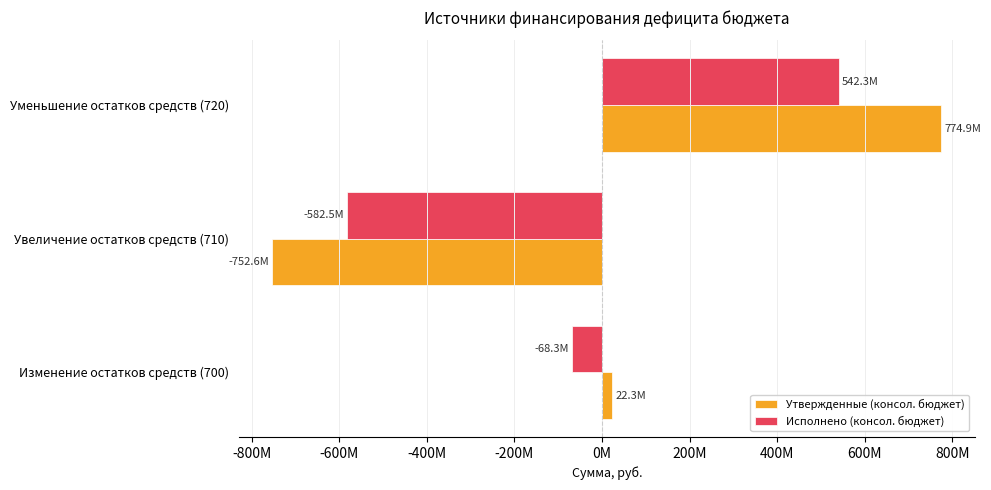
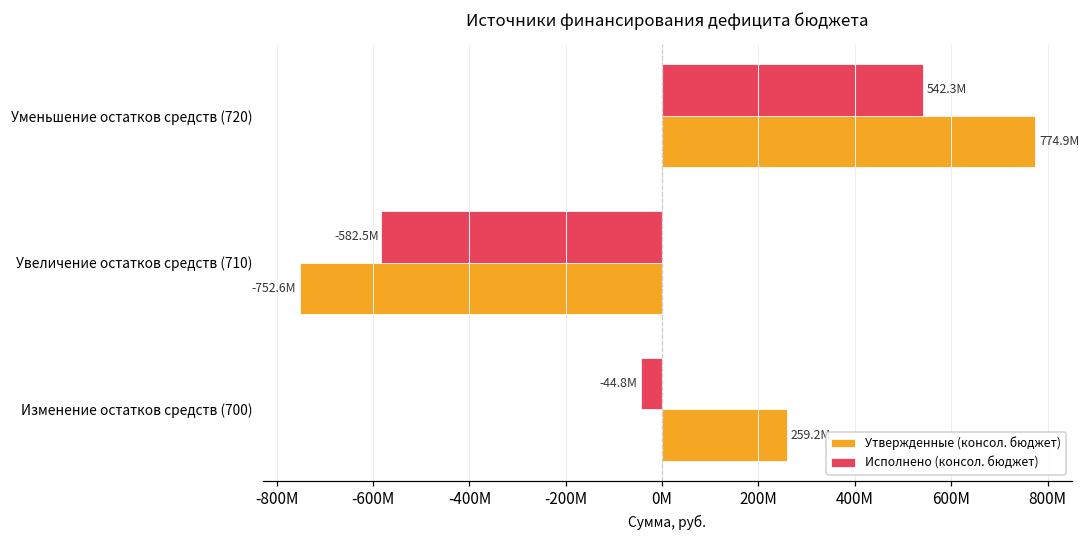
  {
    "Утвержденные (консол. бюджет)": {
      "Уменьшение остатков средств (720)": "774.9M",
      "Увеличение остатков средств (710)": "-752.6M",
-     "Изменение остатков средств (700)": "22.3M"
+     "Изменение остатков средств (700)": "259.2M"
    },
    "Исполнено (консол. бюджет)": {
      "Уменьшение остатков средств (720)": "542.3M",
      "Увеличение остатков средств (710)": "-582.5M",
-     "Изменение остатков средств (700)": "-68.3M"
+     "Изменение остатков средств (700)": "-44.8M"
    }
  }
